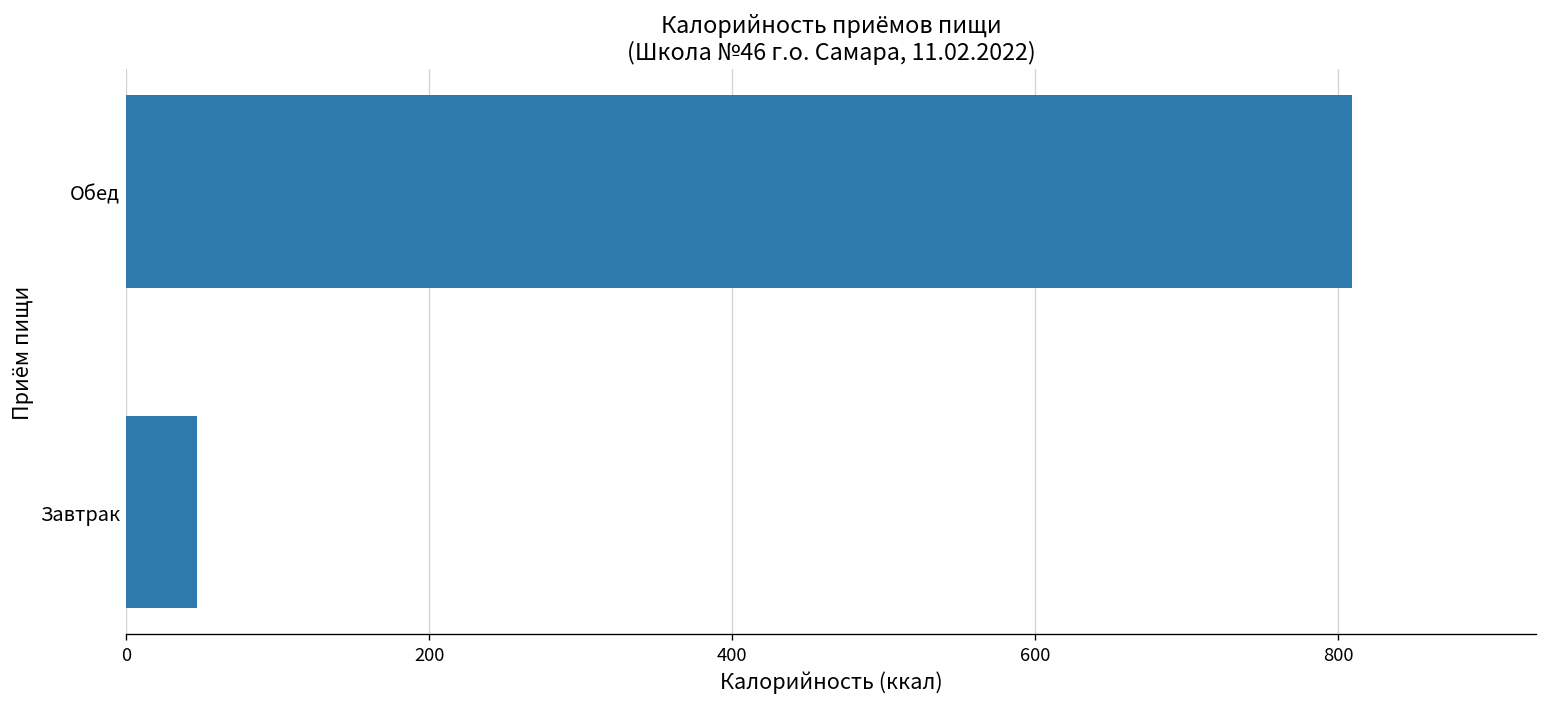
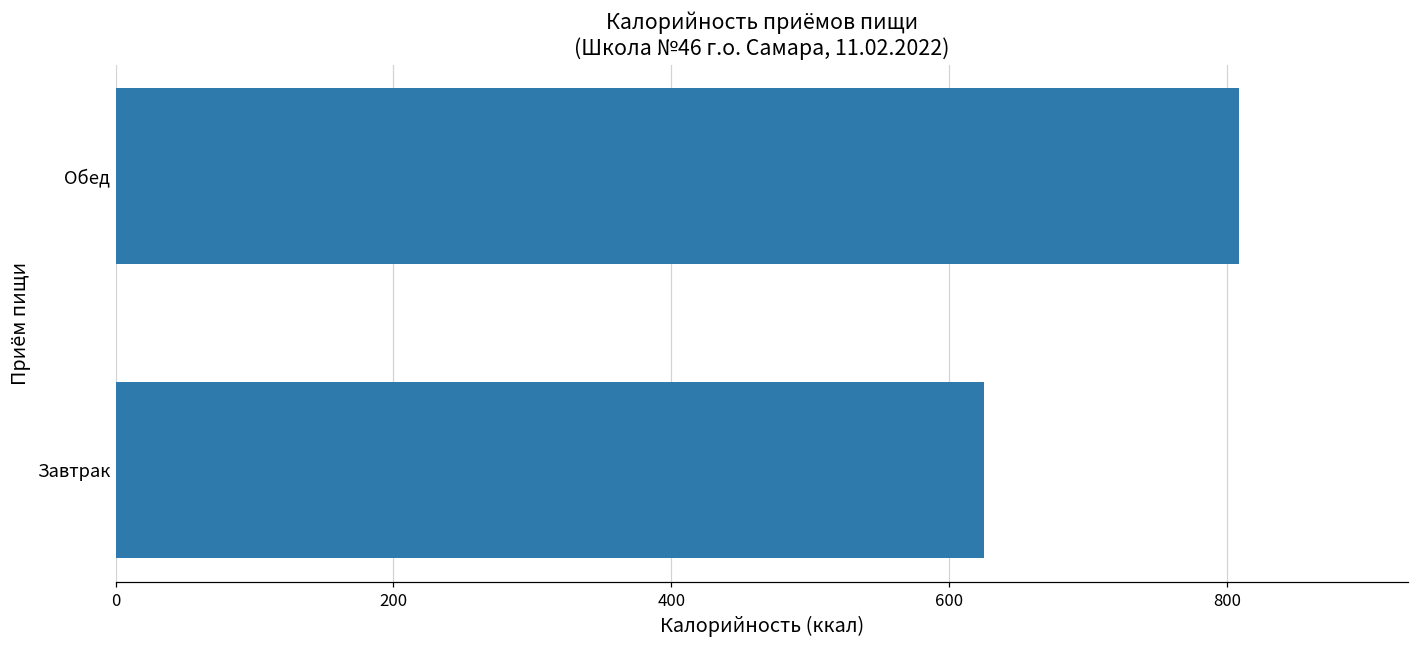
  {
    "Обед": 809,
-   "Завтрак": 47
+   "Завтрак": 625
  }
